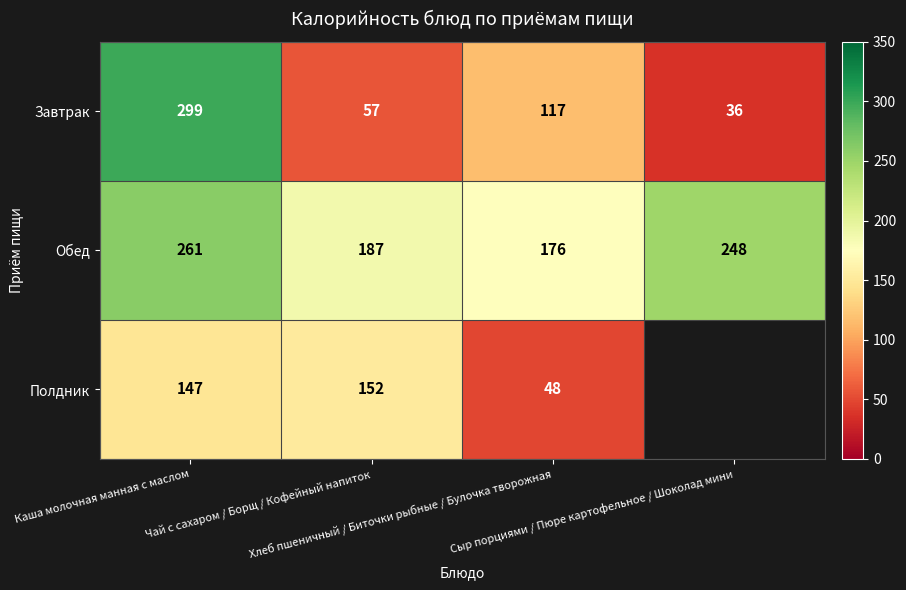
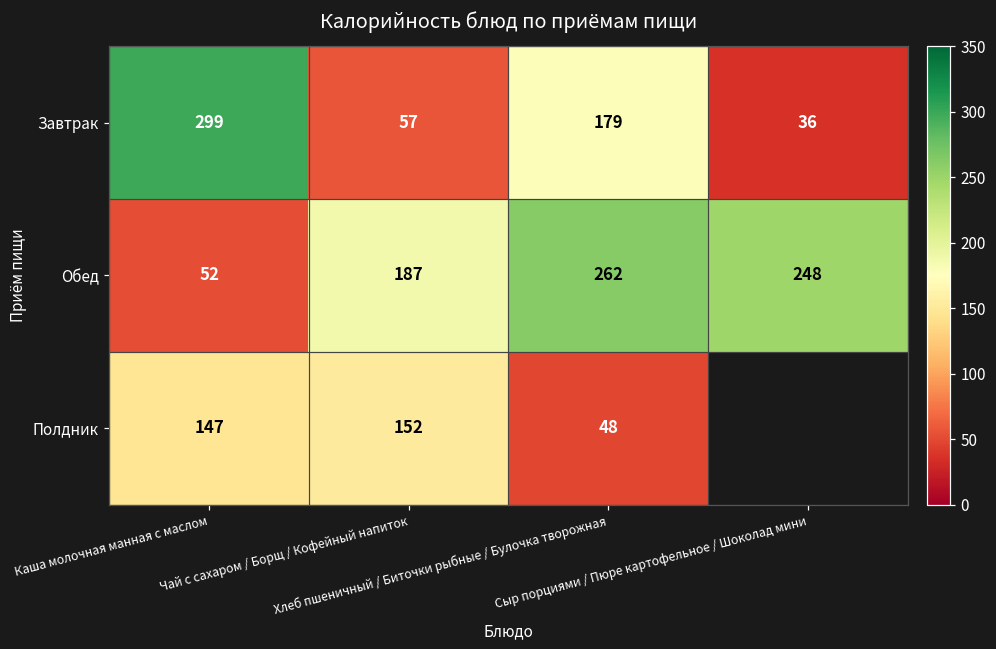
  {
    "Завтрак": {
      "Каша молочная манная с маслом": 299,
      "Чай с сахаром / Борщ / Кофейный напиток": 57,
-     "Хлеб пшеничный / Биточки рыбные / Булочка творожная": 117,
+     "Хлеб пшеничный / Биточки рыбные / Булочка творожная": 179,
      "Сыр порциями / Пюре картофельное / Шоколад мини": 36
    },
    "Обед": {
-     "Каша молочная манная с маслом": 261,
+     "Каша молочная манная с маслом": 52,
      "Чай с сахаром / Борщ / Кофейный напиток": 187,
-     "Хлеб пшеничный / Биточки рыбные / Булочка творожная": 176,
+     "Хлеб пшеничный / Биточки рыбные / Булочка творожная": 262,
      "Сыр порциями / Пюре картофельное / Шоколад мини": 248
    },
    "Полдник": {
      "Каша молочная манная с маслом": 147,
      "Чай с сахаром / Борщ / Кофейный напиток": 152,
      "Хлеб пшеничный / Биточки рыбные / Булочка творожная": 48
    }
  }
